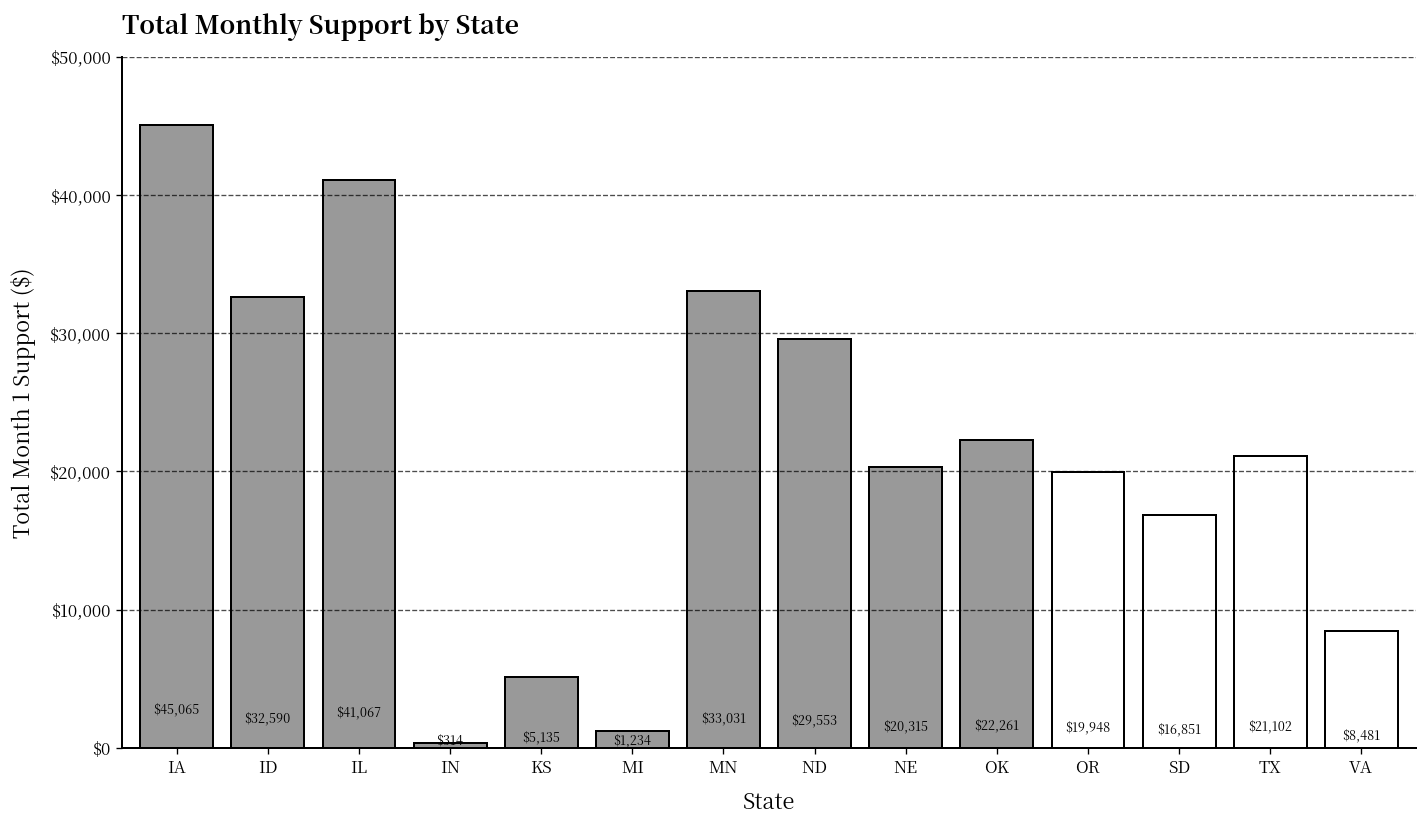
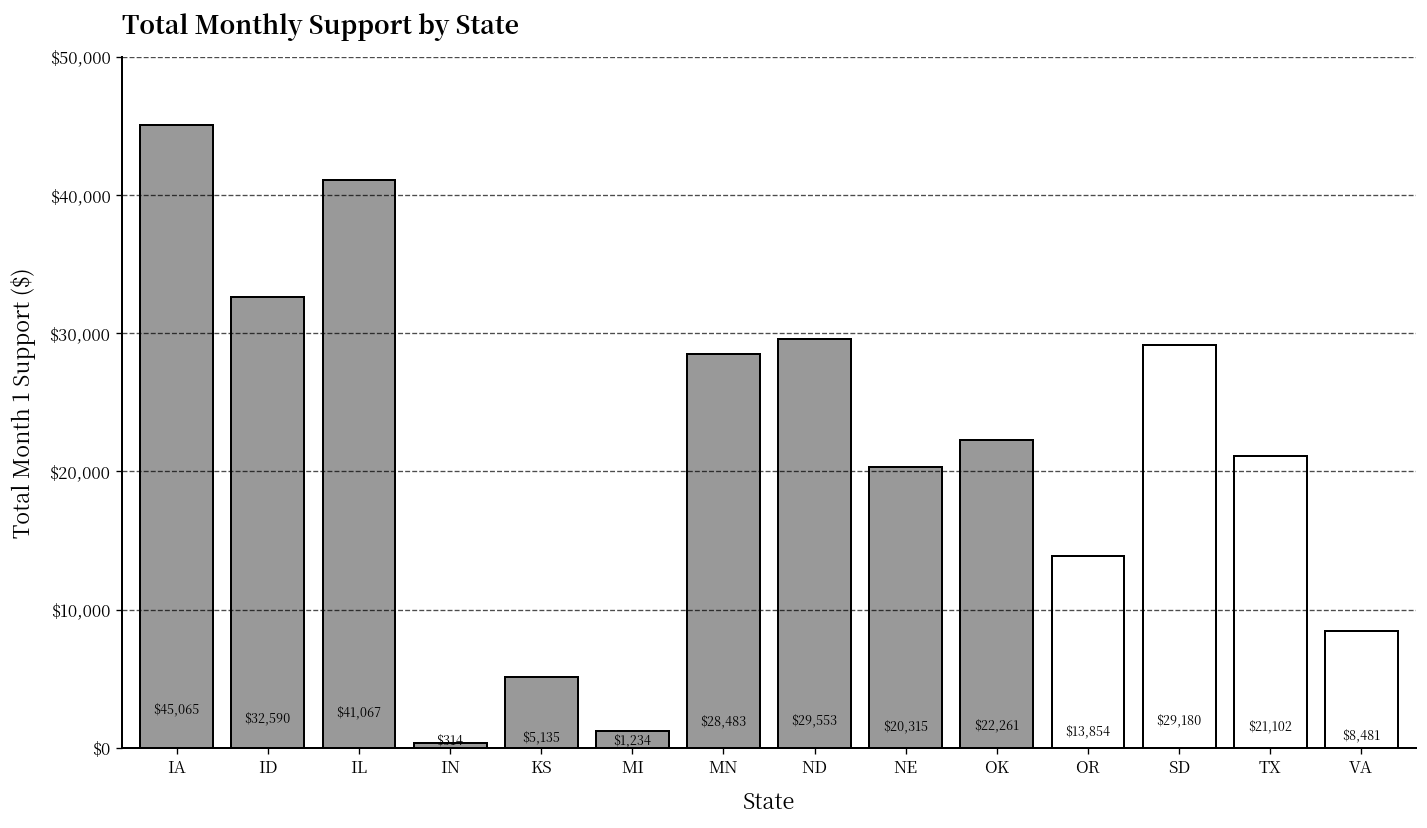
  {
    "IA": "$45,065",
    "ID": "$32,590",
    "IL": "$41,067",
    "IN": "$314",
    "KS": "$5,135",
    "MI": "$1,234",
-   "MN": "$33,031",
+   "MN": "$28,483",
    "ND": "$29,553",
    "NE": "$20,315",
    "OK": "$22,261",
-   "OR": "$19,948",
-   "SD": "$16,851",
+   "OR": "$13,854",
+   "SD": "$29,180",
    "TX": "$21,102",
    "VA": "$8,481"
  }
